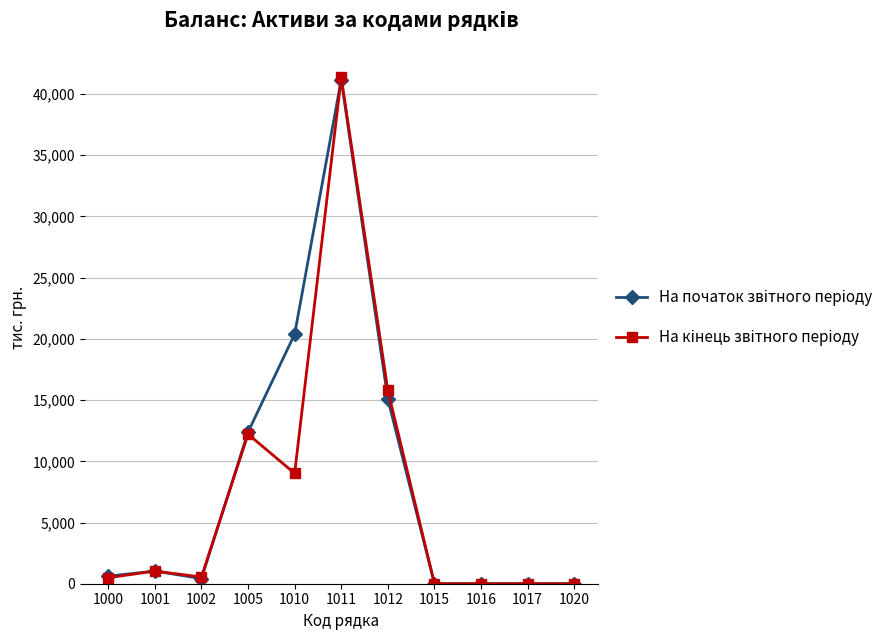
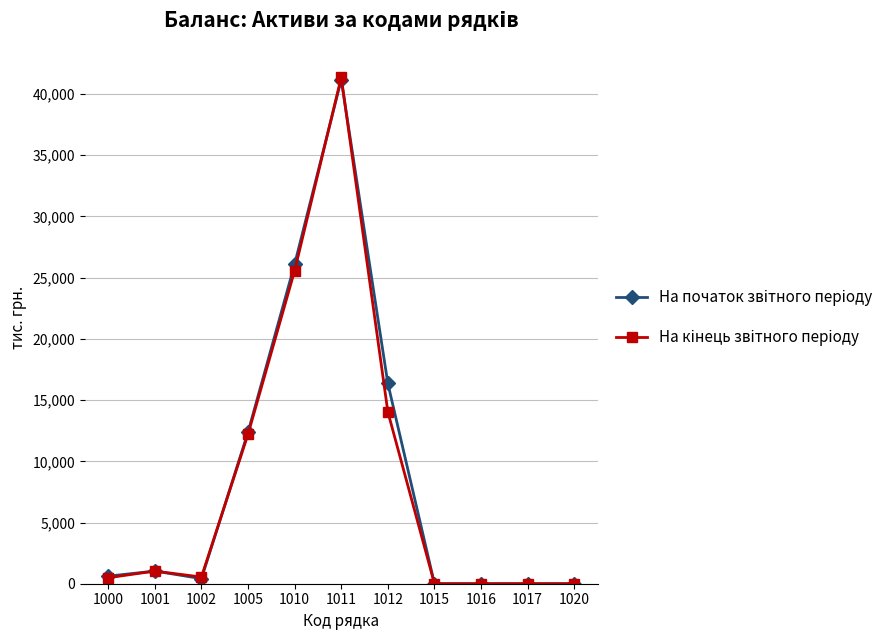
  {
    "На початок звітного періоду": {
-     "1010": "20,400",
-     "1012": "15,100"
+     "1010": "26,100",
+     "1012": "16,400"
    },
    "На кінець звітного періоду": {
-     "1010": "9,000",
-     "1012": "15,800"
+     "1010": "25,600",
+     "1012": "14,000"
    }
  }
